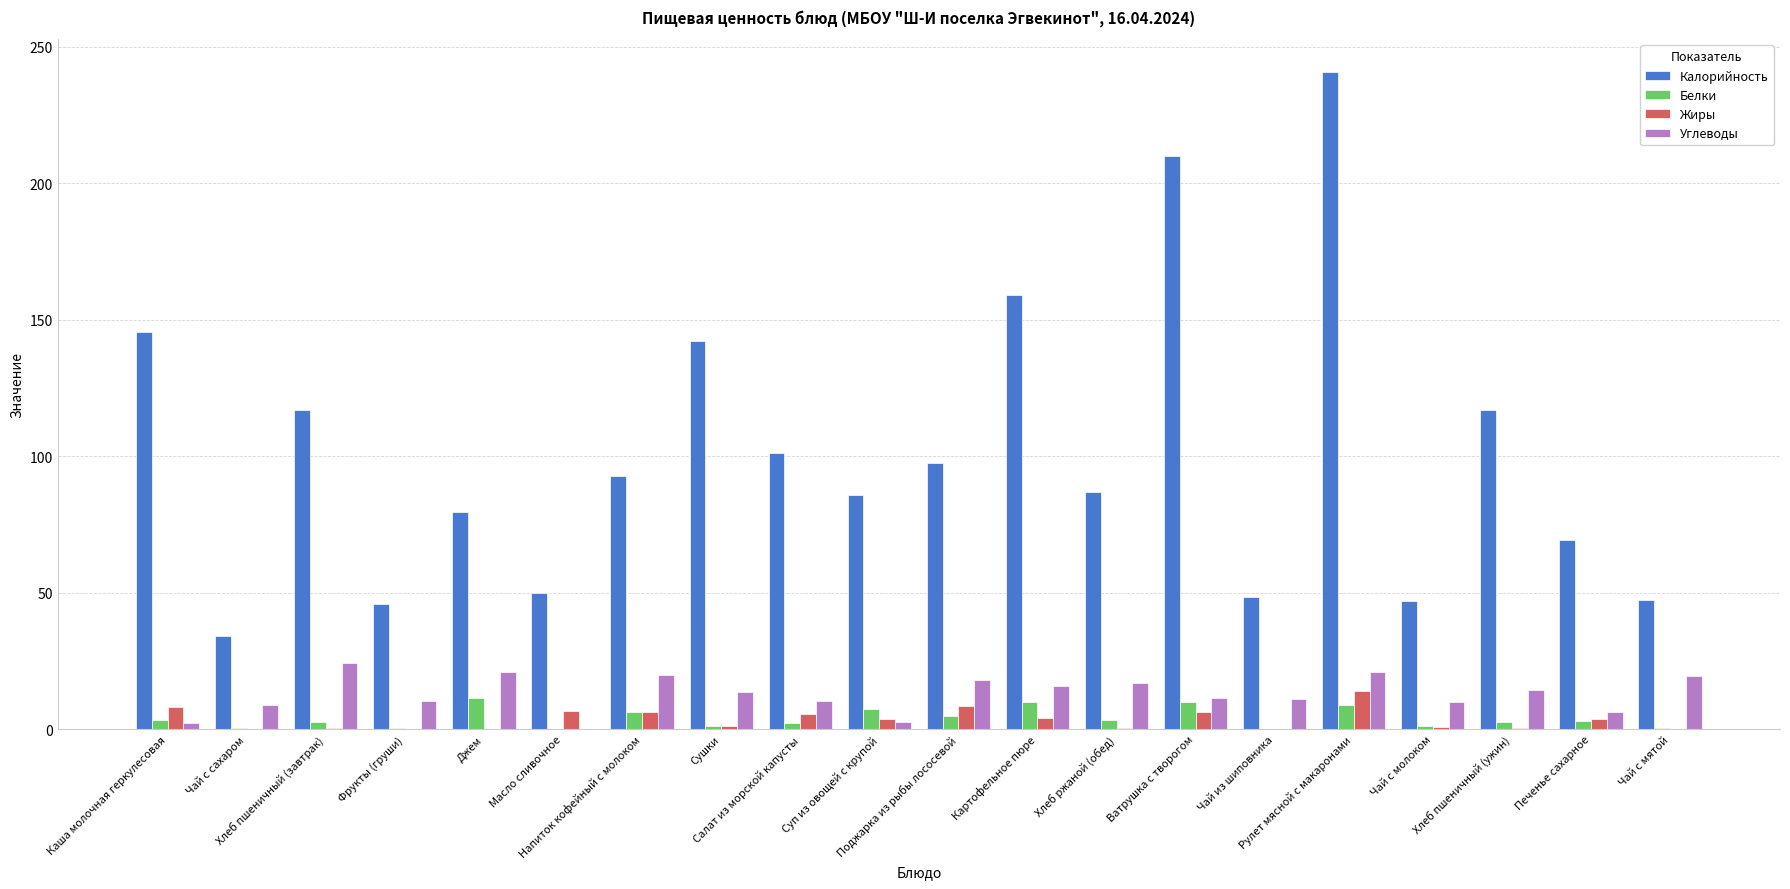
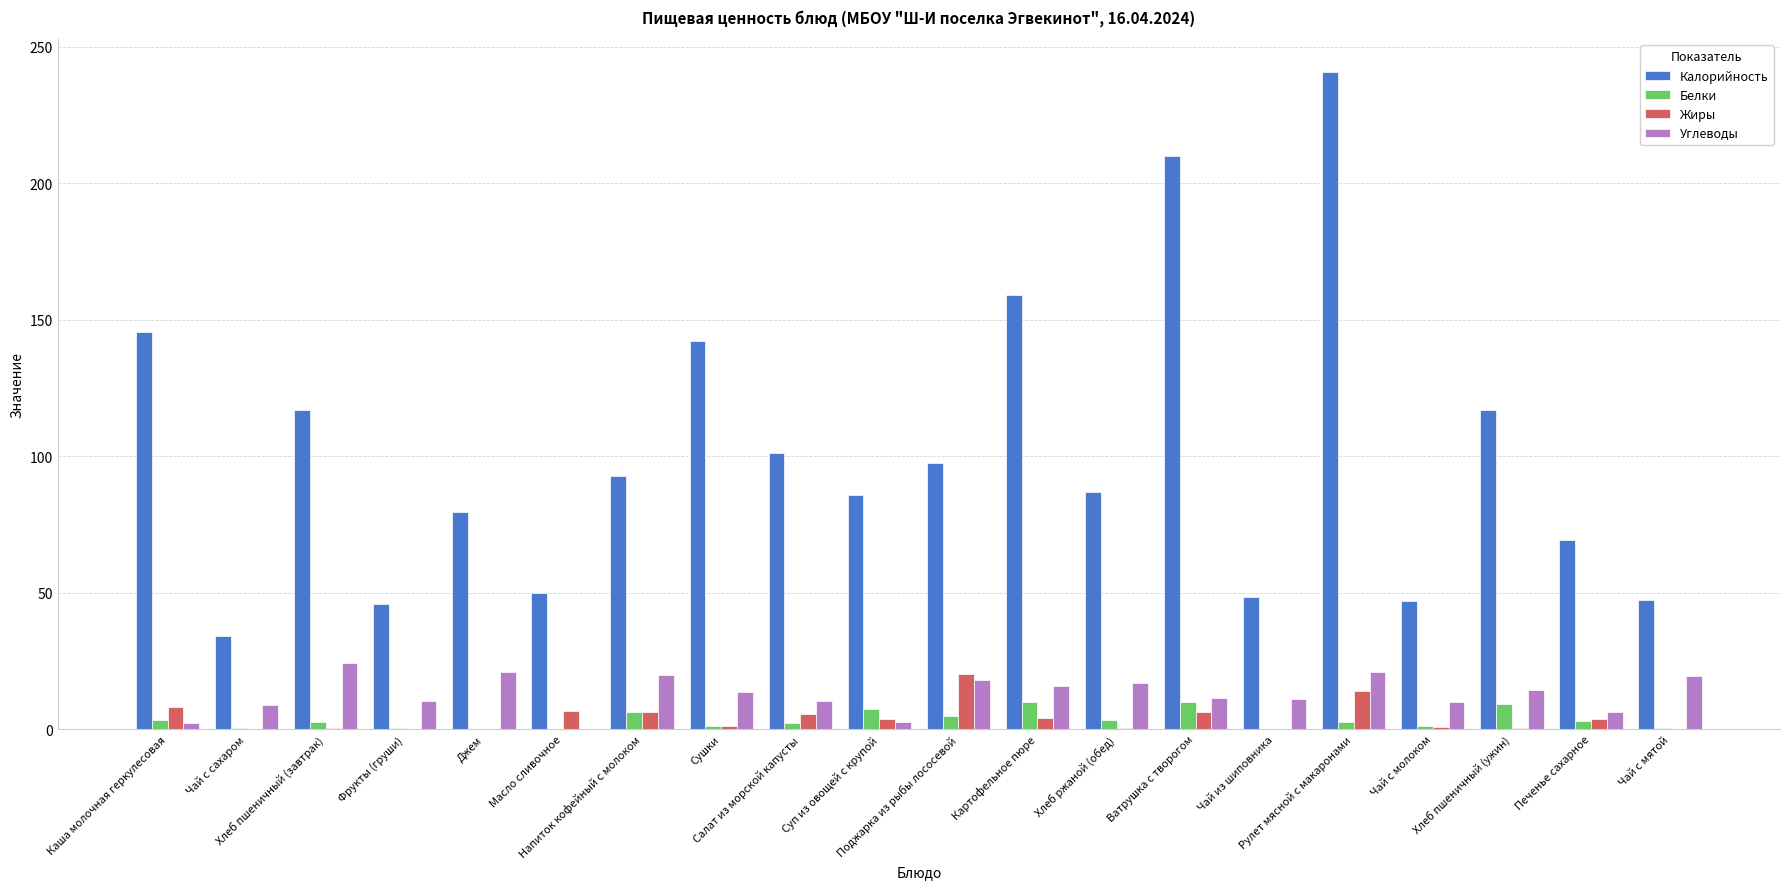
  {
    "Калорийность": {
      "Каша молочная геркулесовая": 145,
      "Чай с сахаром": 34,
      "Хлеб пшеничный (завтрак)": 117,
      "Фрукты (груши)": 46,
      "Джем": 80,
      "Масло сливочное": 50,
      "Напиток кофейный с молоком": 93,
      "Сушки": 142,
      "Салат из морской капусты": 101,
      "Суп из овощей с крупой": 86,
      "Поджарка из рыбы лососевой": 98,
      "Картофельное пюре": 159,
      "Хлеб ржаной (обед)": 87,
      "Ватрушка с творогом": 210,
      "Чай из шиповника": 49,
      "Рулет мясной с макаронами": 241,
      "Чай с молоком": 47,
      "Хлеб пшеничный (ужин)": 117,
      "Печенье сахарное": 70,
      "Чай с мятой": 47
    },
    "Белки": {
      "Каша молочная геркулесовая": 3,
      "Хлеб пшеничный (завтрак)": 3,
-     "Джем": 11,
+     "Джем": 0,
      "Напиток кофейный с молоком": 6,
      "Сушки": 1,
      "Салат из морской капусты": 2,
      "Суп из овощей с крупой": 7,
      "Поджарка из рыбы лососевой": 5,
      "Картофельное пюре": 10,
      "Хлеб ржаной (обед)": 3,
      "Ватрушка с творогом": 10,
-     "Рулет мясной с макаронами": 9,
+     "Рулет мясной с макаронами": 3,
      "Чай с молоком": 1,
-     "Хлеб пшеничный (ужин)": 3,
+     "Хлеб пшеничный (ужин)": 9,
      "Печенье сахарное": 3
    },
    "Жиры": {
      "Каша молочная геркулесовая": 8,
      "Чай с сахаром": 0,
      "Джем": 0,
      "Масло сливочное": 7,
      "Напиток кофейный с молоком": 6,
      "Сушки": 1,
      "Салат из морской капусты": 6,
      "Суп из овощей с крупой": 4,
-     "Поджарка из рыбы лососевой": 9,
+     "Поджарка из рыбы лососевой": 20,
      "Картофельное пюре": 4,
      "Ватрушка с творогом": 6,
      "Рулет мясной с макаронами": 14,
      "Печенье сахарное": 4,
      "Чай с мятой": 0
    },
    "Углеводы": {
      "Каша молочная геркулесовая": 3,
      "Чай с сахаром": 9,
      "Хлеб пшеничный (завтрак)": 24,
      "Фрукты (груши)": 10,
      "Джем": 21,
      "Напиток кофейный с молоком": 20,
      "Сушки": 14,
      "Салат из морской капусты": 11,
      "Суп из овощей с крупой": 3,
      "Поджарка из рыбы лососевой": 18,
      "Картофельное пюре": 16,
      "Хлеб ржаной (обед)": 17,
      "Ватрушка с творогом": 12,
      "Чай из шиповника": 11,
      "Рулет мясной с макаронами": 21,
      "Чай с молоком": 10,
      "Хлеб пшеничный (ужин)": 15,
      "Печенье сахарное": 6,
      "Чай с мятой": 19
    }
  }
